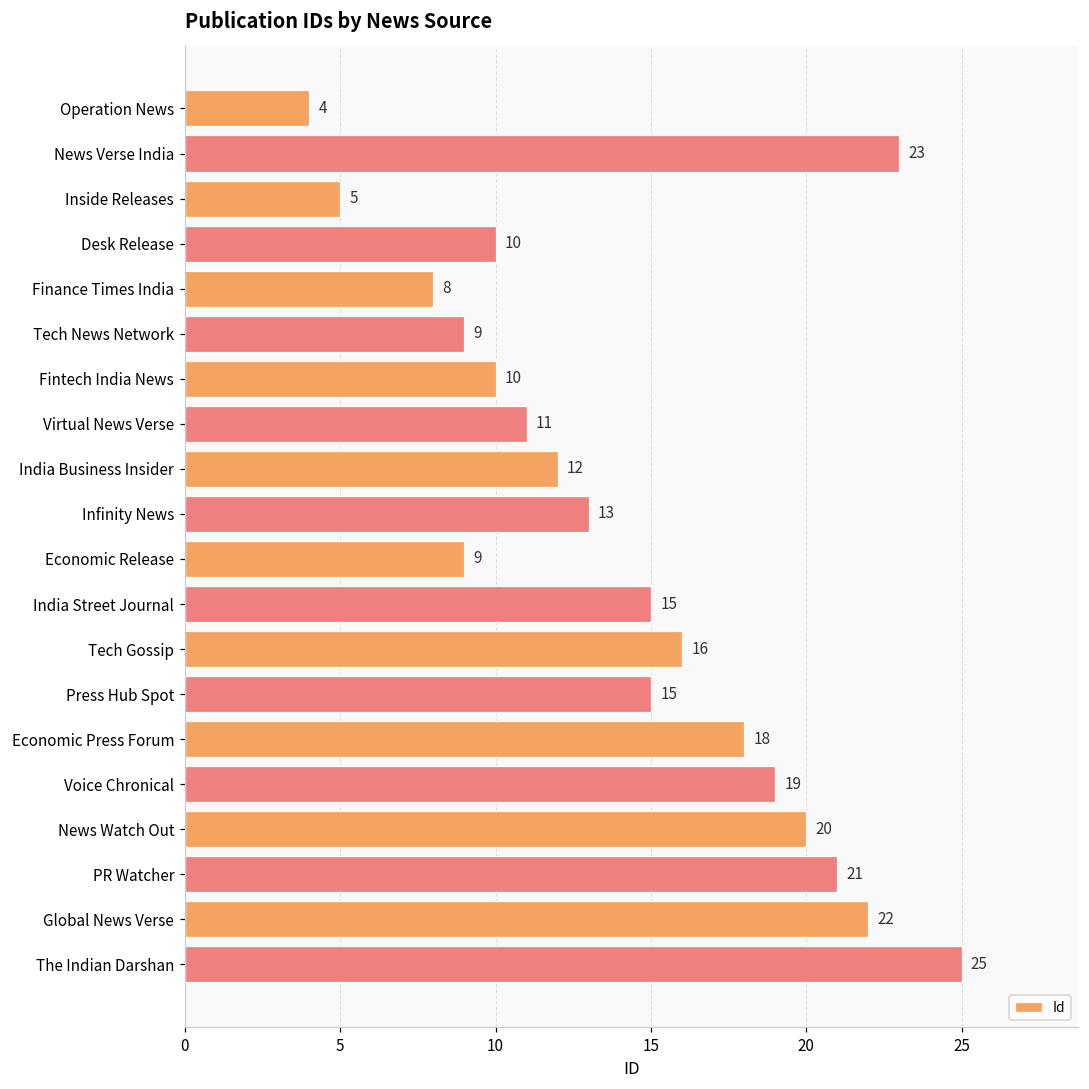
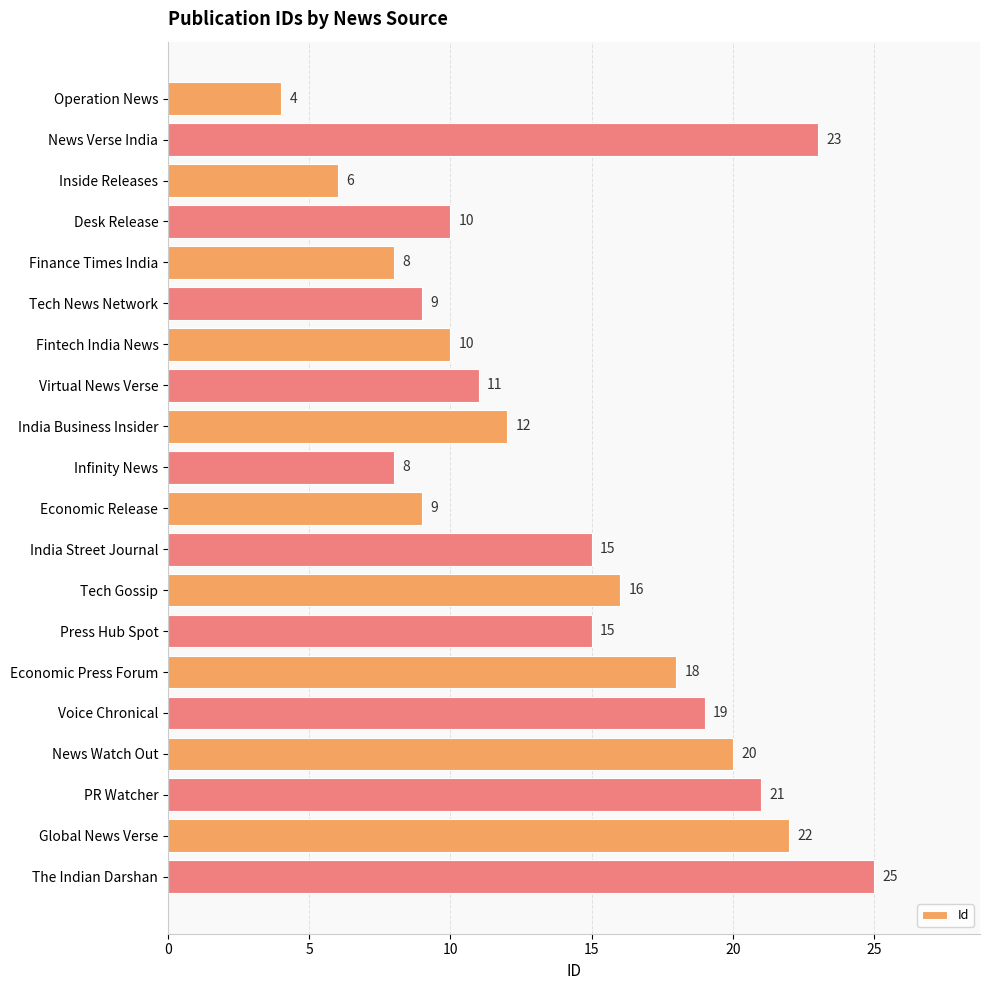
  {
    "Operation News": 4,
    "News Verse India": 23,
-   "Inside Releases": 5,
+   "Inside Releases": 6,
    "Desk Release": 10,
    "Finance Times India": 8,
    "Tech News Network": 9,
    "Fintech India News": 10,
    "Virtual News Verse": 11,
    "India Business Insider": 12,
-   "Infinity News": 13,
+   "Infinity News": 8,
    "Economic Release": 9,
    "India Street Journal": 15,
    "Tech Gossip": 16,
    "Press Hub Spot": 15,
    "Economic Press Forum": 18,
    "Voice Chronical": 19,
    "News Watch Out": 20,
    "PR Watcher": 21,
    "Global News Verse": 22,
    "The Indian Darshan": 25
  }
